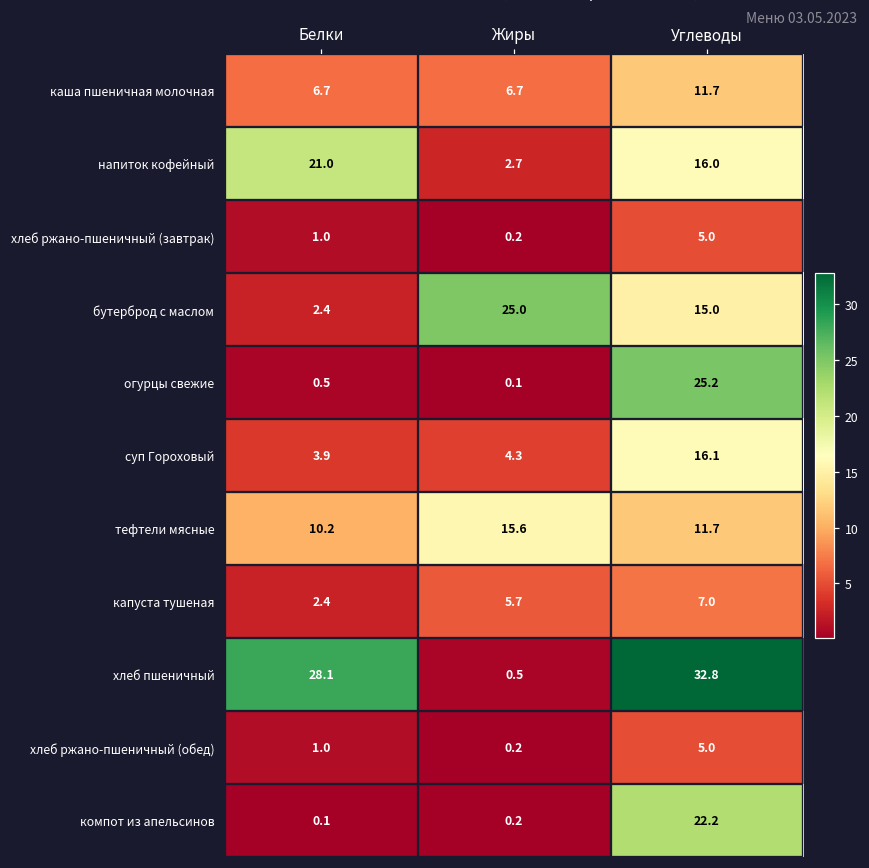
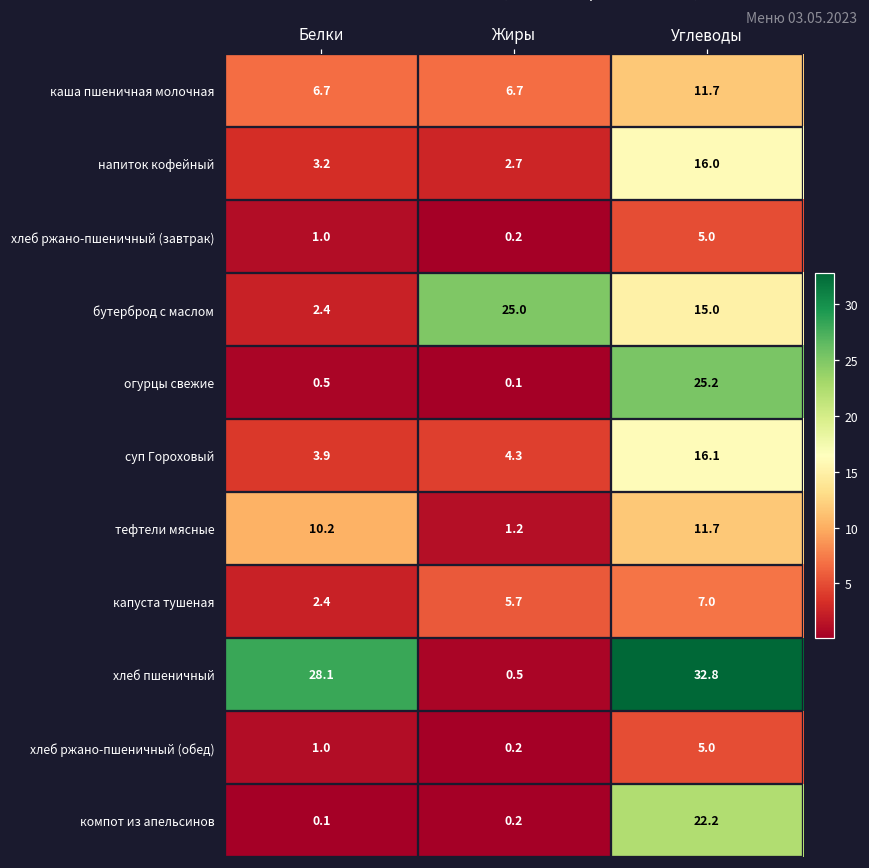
  {
    "каша пшеничная молочная": {
      "Белки": 6.7,
      "Жиры": 6.7,
      "Углеводы": 11.7
    },
    "напиток кофейный": {
-     "Белки": 21.0,
+     "Белки": 3.2,
      "Жиры": 2.7,
      "Углеводы": 16.0
    },
    "хлеб ржано-пшеничный (завтрак)": {
      "Белки": 1.0,
      "Жиры": 0.2,
      "Углеводы": 5.0
    },
    "бутерброд с маслом": {
      "Белки": 2.4,
      "Жиры": 25.0,
      "Углеводы": 15.0
    },
    "огурцы свежие": {
      "Белки": 0.5,
      "Жиры": 0.1,
      "Углеводы": 25.2
    },
    "суп Гороховый": {
      "Белки": 3.9,
      "Жиры": 4.3,
      "Углеводы": 16.1
    },
    "тефтели мясные": {
      "Белки": 10.2,
-     "Жиры": 15.6,
+     "Жиры": 1.2,
      "Углеводы": 11.7
    },
    "капуста тушеная": {
      "Белки": 2.4,
      "Жиры": 5.7,
      "Углеводы": 7.0
    },
    "хлеб пшеничный": {
      "Белки": 28.1,
      "Жиры": 0.5,
      "Углеводы": 32.8
    },
    "хлеб ржано-пшеничный (обед)": {
      "Белки": 1.0,
      "Жиры": 0.2,
      "Углеводы": 5.0
    },
    "компот из апельсинов": {
      "Белки": 0.1,
      "Жиры": 0.2,
      "Углеводы": 22.2
    }
  }
